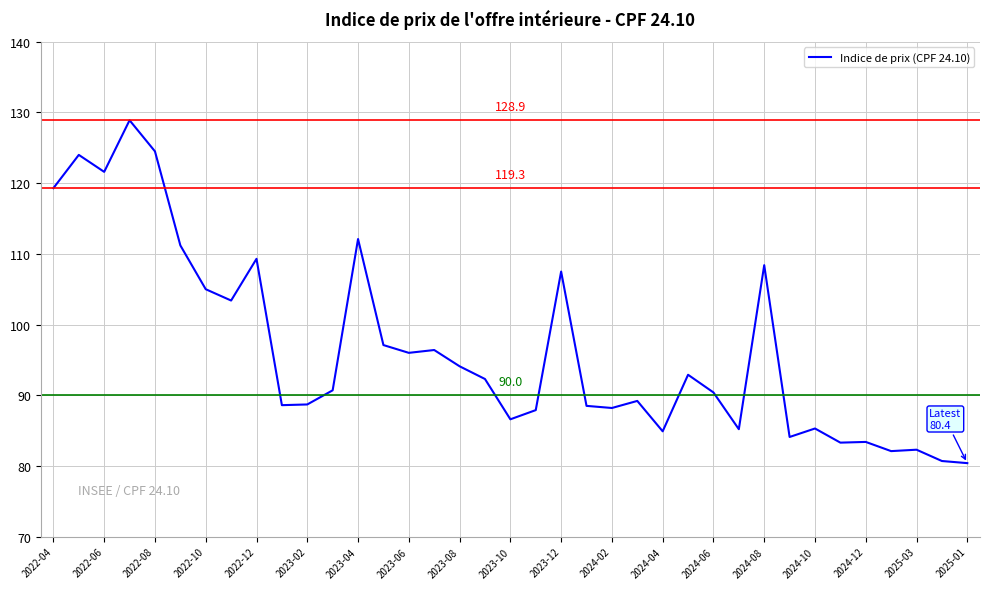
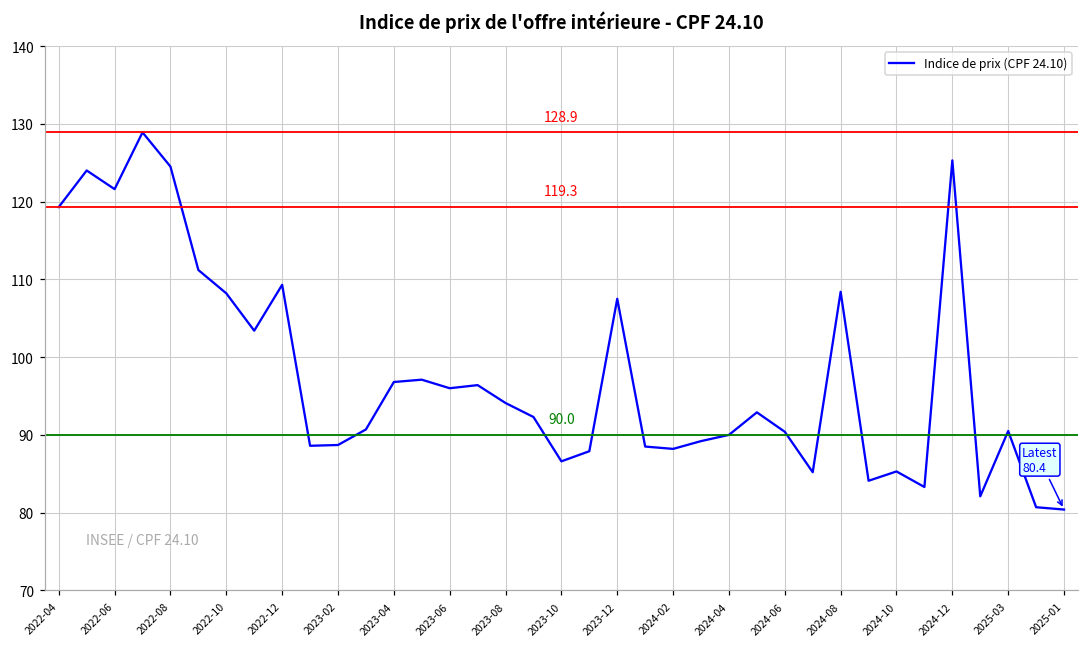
  {
    "2022-04": 119,
    "2022-06": 122,
    "2022-08": 125,
-   "2022-10": 105,
+   "2022-10": 108,
    "2022-12": 109,
    "2023-02": 89,
-   "2023-04": 112,
+   "2023-04": 97,
    "2023-06": 96,
    "2023-08": 94,
    "2023-10": 87,
    "2023-12": 108,
    "2024-02": 88,
-   "2024-04": 85,
+   "2024-04": 90,
    "2024-06": 90,
    "2024-08": 108,
    "2024-10": 85,
-   "2024-12": 83,
-   "2025-03": 82
+   "2024-12": 125,
+   "2025-03": 91
  }
